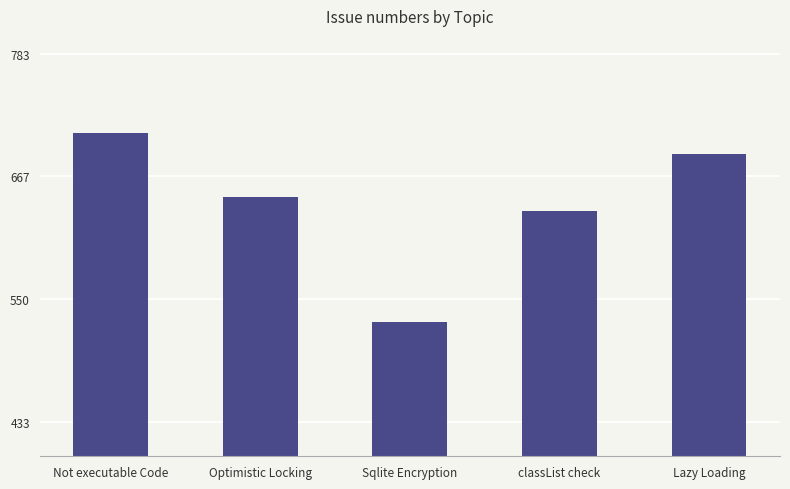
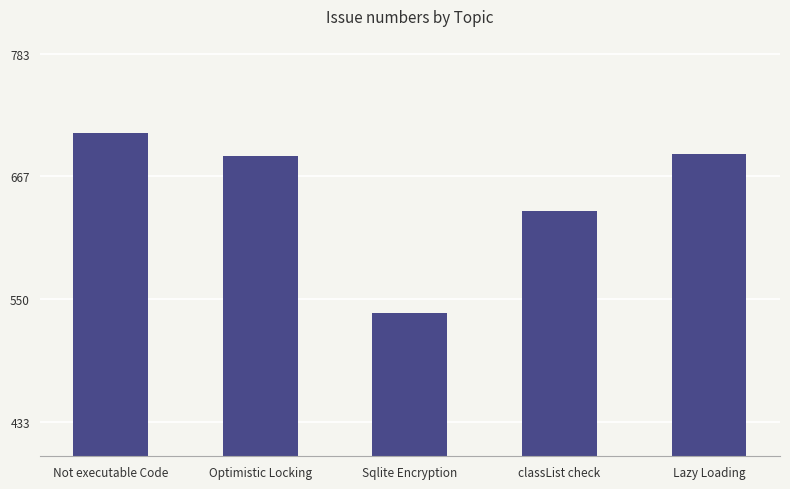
  {
    "Not executable Code": 708,
-   "Optimistic Locking": 647,
-   "Sqlite Encryption": 528,
+   "Optimistic Locking": 686,
+   "Sqlite Encryption": 536,
    "classList check": 633,
    "Lazy Loading": 688
  }
